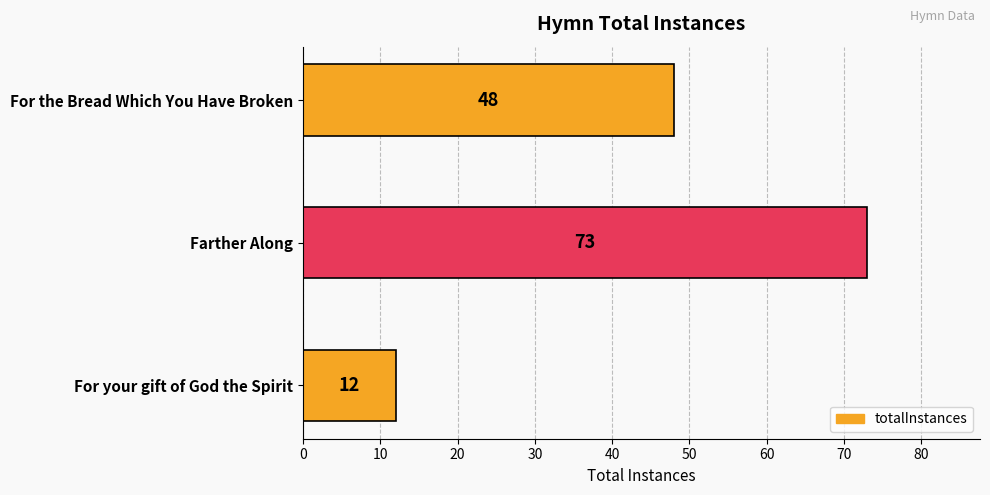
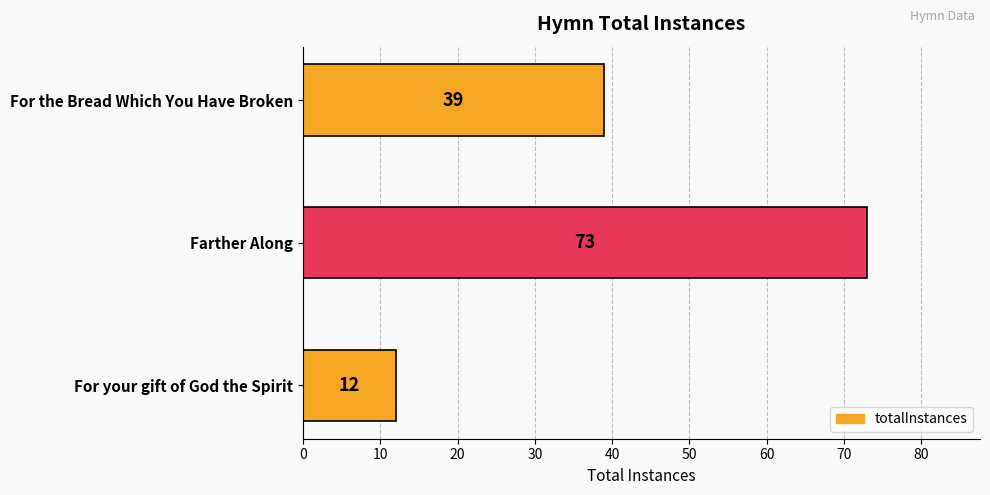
  {
-   "For the Bread Which You Have Broken": 48,
+   "For the Bread Which You Have Broken": 39,
    "Farther Along": 73,
    "For your gift of God the Spirit": 12
  }
